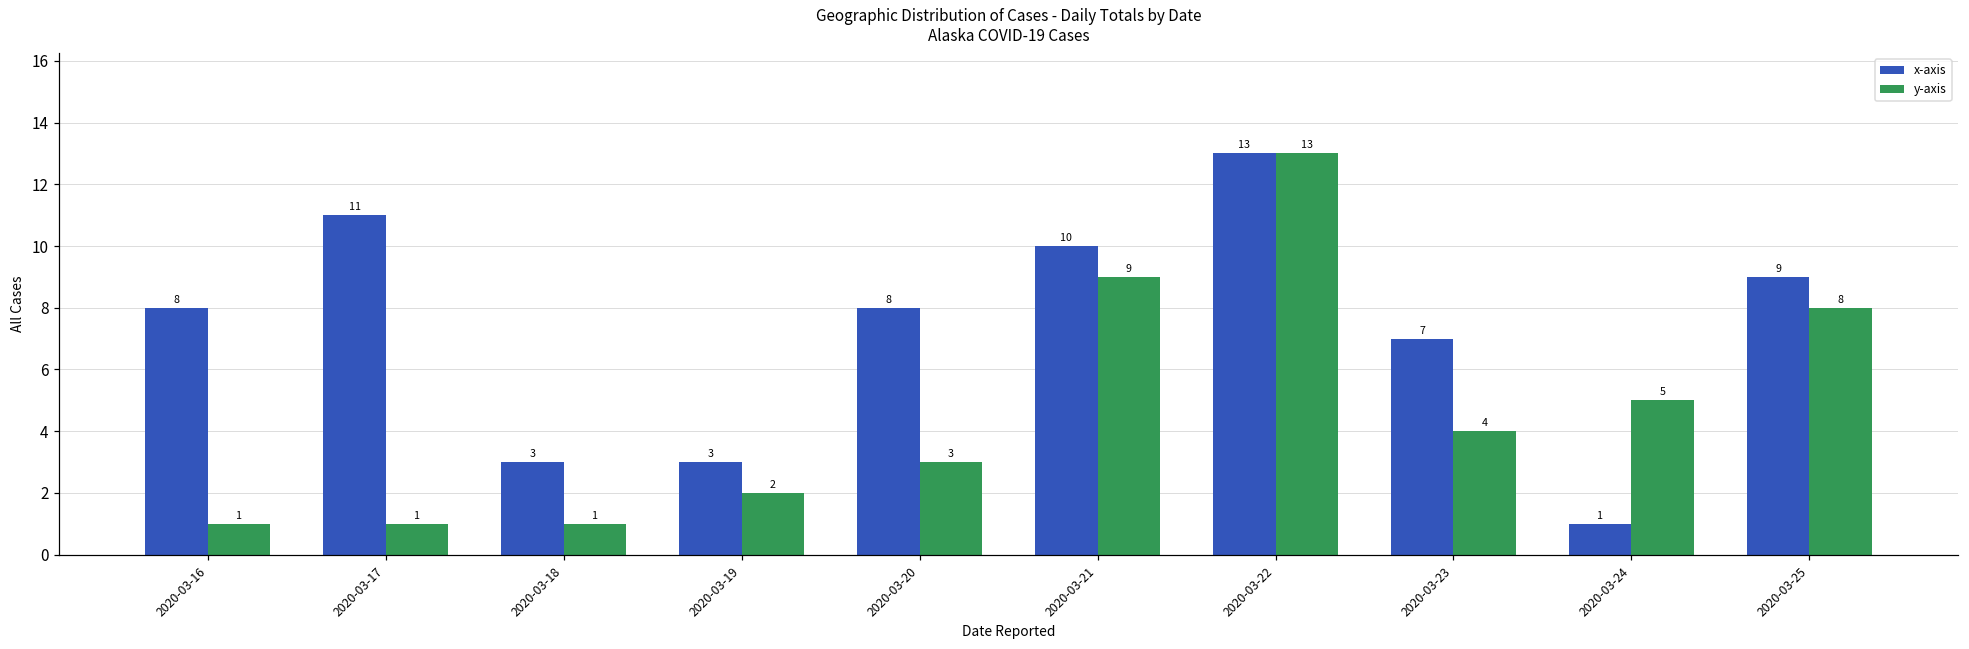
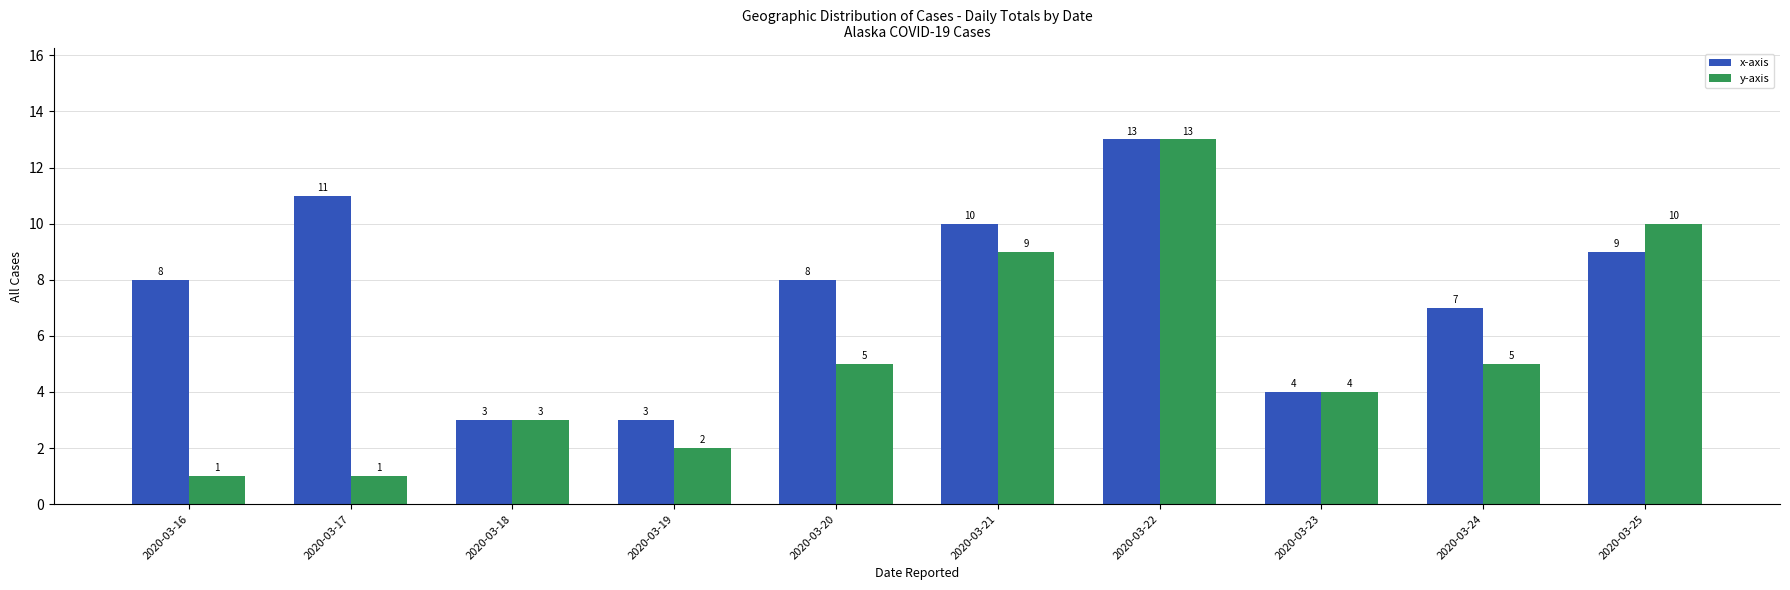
  {
    "x-axis": {
      "2020-03-16": 8,
      "2020-03-17": 11,
      "2020-03-18": 3,
      "2020-03-19": 3,
      "2020-03-20": 8,
      "2020-03-21": 10,
      "2020-03-22": 13,
-     "2020-03-23": 7,
-     "2020-03-24": 1,
+     "2020-03-23": 4,
+     "2020-03-24": 7,
      "2020-03-25": 9
    },
    "y-axis": {
      "2020-03-16": 1,
      "2020-03-17": 1,
-     "2020-03-18": 1,
+     "2020-03-18": 3,
      "2020-03-19": 2,
-     "2020-03-20": 3,
+     "2020-03-20": 5,
      "2020-03-21": 9,
      "2020-03-22": 13,
      "2020-03-23": 4,
      "2020-03-24": 5,
-     "2020-03-25": 8
+     "2020-03-25": 10
    }
  }
